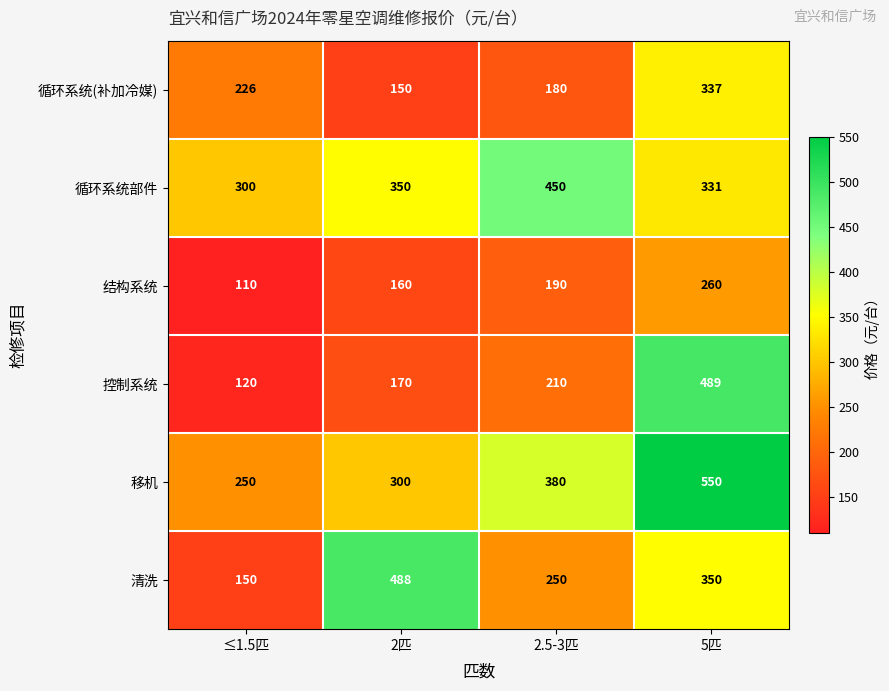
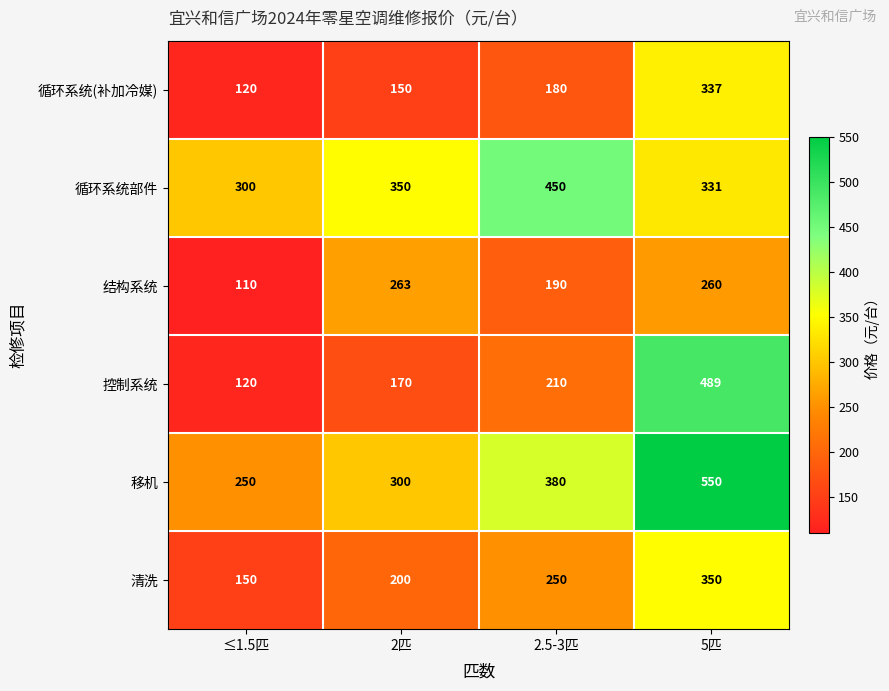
  {
    "循环系统(补加冷媒)": {
-     "≤1.5匹": 226,
+     "≤1.5匹": 120,
      "2匹": 150,
      "2.5-3匹": 180,
      "5匹": 337
    },
    "循环系统部件": {
      "≤1.5匹": 300,
      "2匹": 350,
      "2.5-3匹": 450,
      "5匹": 331
    },
    "结构系统": {
      "≤1.5匹": 110,
-     "2匹": 160,
+     "2匹": 263,
      "2.5-3匹": 190,
      "5匹": 260
    },
    "控制系统": {
      "≤1.5匹": 120,
      "2匹": 170,
      "2.5-3匹": 210,
      "5匹": 489
    },
    "移机": {
      "≤1.5匹": 250,
      "2匹": 300,
      "2.5-3匹": 380,
      "5匹": 550
    },
    "清洗": {
      "≤1.5匹": 150,
-     "2匹": 488,
+     "2匹": 200,
      "2.5-3匹": 250,
      "5匹": 350
    }
  }
